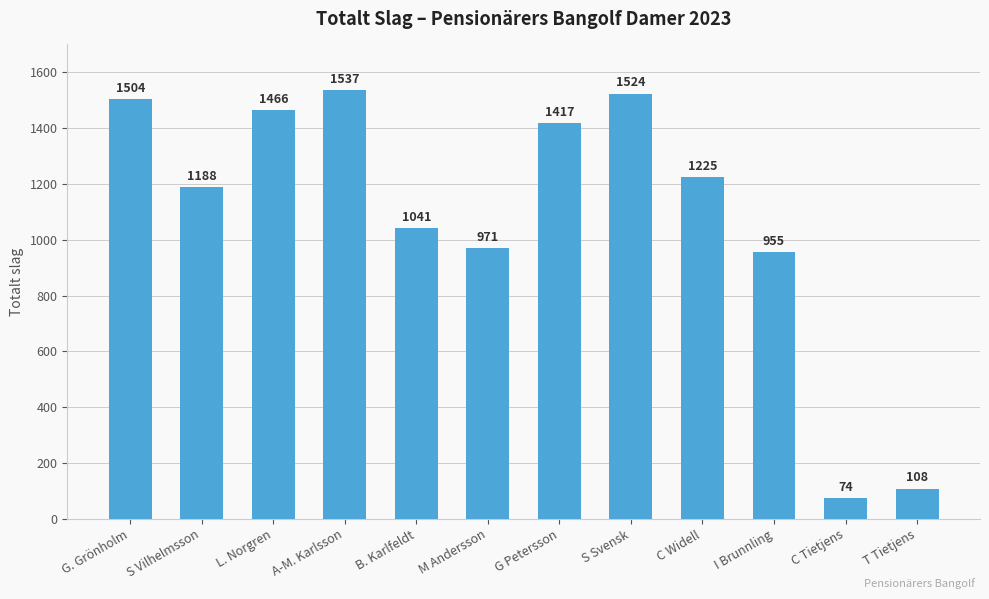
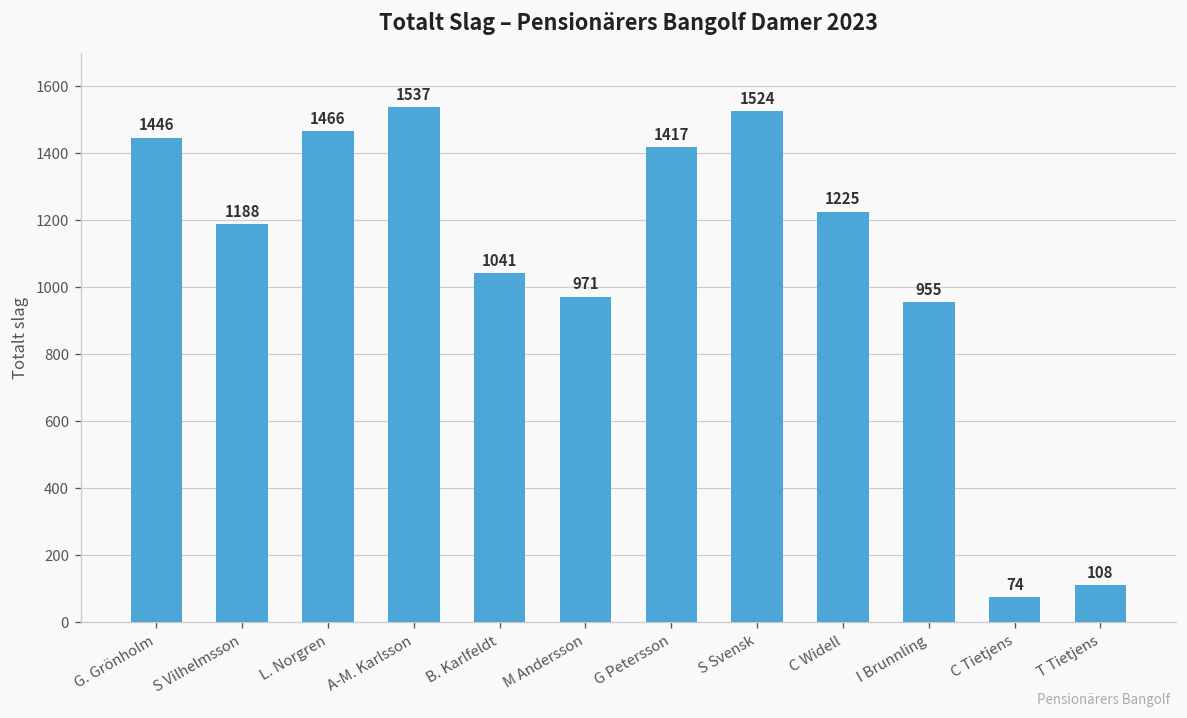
  {
-   "G. Grönholm": 1504,
+   "G. Grönholm": 1446,
    "S Vilhelmsson": 1188,
    "L. Norgren": 1466,
    "A-M. Karlsson": 1537,
    "B. Karlfeldt": 1041,
    "M Andersson": 971,
    "G Petersson": 1417,
    "S Svensk": 1524,
    "C Widell": 1225,
    "I Brunnling": 955,
    "C Tietjens": 74,
    "T Tietjens": 108
  }
